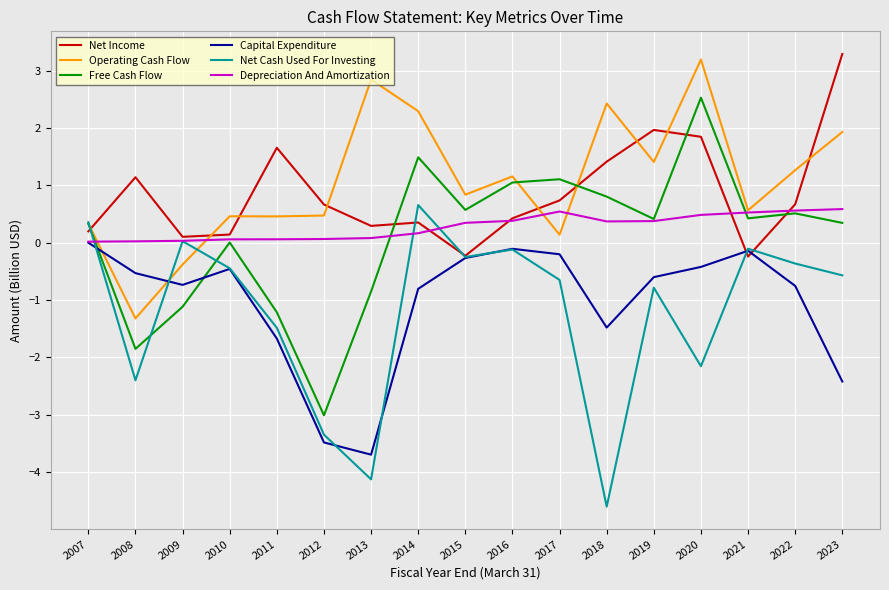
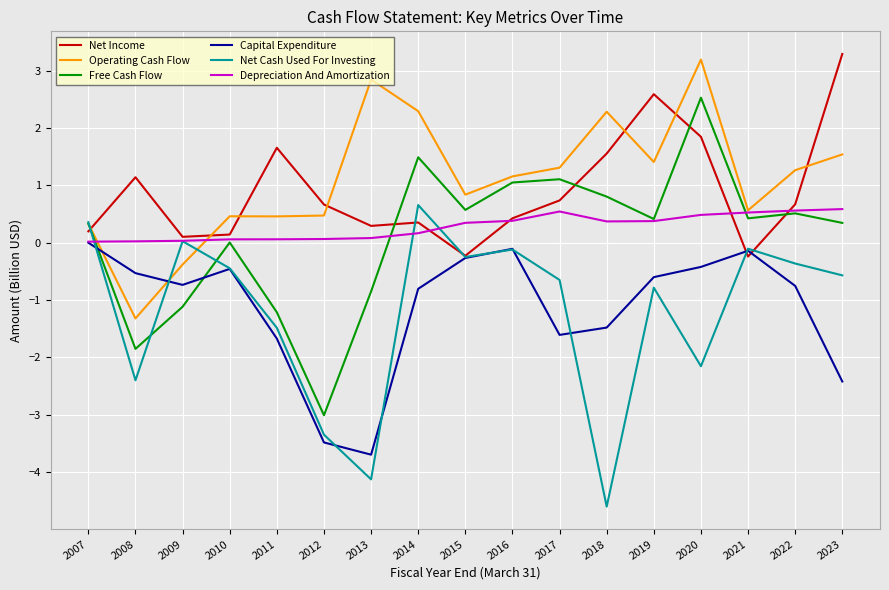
  {
    "Net Income": {
      "2007": 0.2,
      "2008": 1.1,
      "2009": 0.1,
      "2010": 0.1,
      "2011": 1.7,
      "2012": 0.7,
      "2013": 0.3,
      "2014": 0.4,
      "2017": 0.7,
-     "2018": 1.4,
-     "2019": 2.0,
+     "2018": 1.6,
+     "2019": 2.6,
      "2020": 1.8,
      "2021": -0.2,
      "2022": 0.7,
      "2023": 3.3
    },
    "Operating Cash Flow": {
      "2008": -1.3,
      "2009": -0.4,
      "2010": 0.5,
      "2011": 0.5,
      "2012": 0.5,
      "2014": 2.3,
      "2015": 0.8,
      "2016": 1.2,
-     "2017": 0.1,
-     "2018": 2.4,
+     "2017": 1.3,
+     "2018": 2.3,
      "2019": 1.4,
      "2020": 3.2,
      "2022": 1.3,
-     "2023": 1.9
+     "2023": 1.5
    },
    "Free Cash Flow": {
      "2008": -1.9,
      "2009": -1.1,
      "2010": 0.0,
      "2011": -1.2,
      "2012": -3.0,
      "2013": -0.9,
      "2014": 1.5,
      "2015": 0.6,
      "2016": 1.1,
      "2017": 1.1,
      "2018": 0.8,
      "2020": 2.5,
      "2021": 0.4,
      "2022": 0.5,
      "2023": 0.3
    },
    "Capital Expenditure": {
      "2008": -0.5,
      "2009": -0.7,
      "2011": -1.7,
      "2012": -3.5,
      "2013": -3.7,
      "2014": -0.8,
-     "2017": -0.2,
+     "2017": -1.6,
      "2018": -1.5,
      "2019": -0.6,
      "2020": -0.4,
      "2022": -0.8,
      "2023": -2.4
    },
    "Net Cash Used For Investing": {
      "2008": -2.4,
      "2011": -1.5,
      "2012": -3.3,
      "2013": -4.1,
      "2014": 0.7,
      "2017": -0.6,
      "2018": -4.6,
      "2019": -0.8,
      "2020": -2.2,
      "2022": -0.4,
      "2023": -0.6
    },
    "Depreciation And Amortization": {
      "2008": 0.0,
      "2010": 0.1,
      "2011": 0.1,
      "2012": 0.1,
      "2013": 0.1,
      "2014": 0.2,
      "2015": 0.3,
      "2017": 0.5,
      "2018": 0.4,
      "2020": 0.5,
      "2022": 0.6,
      "2023": 0.6
    }
  }
